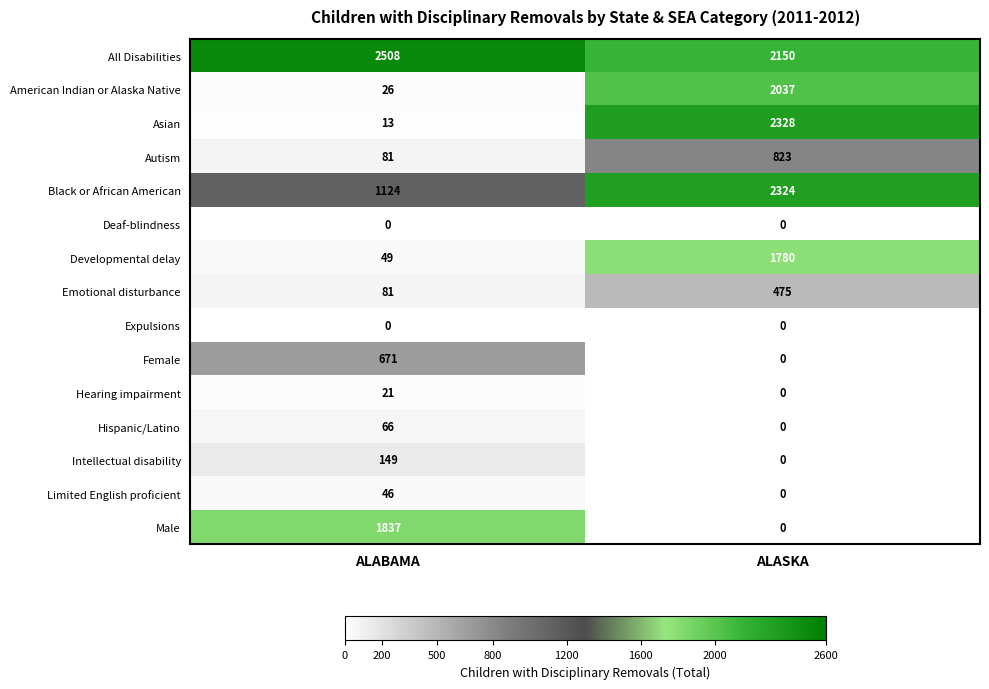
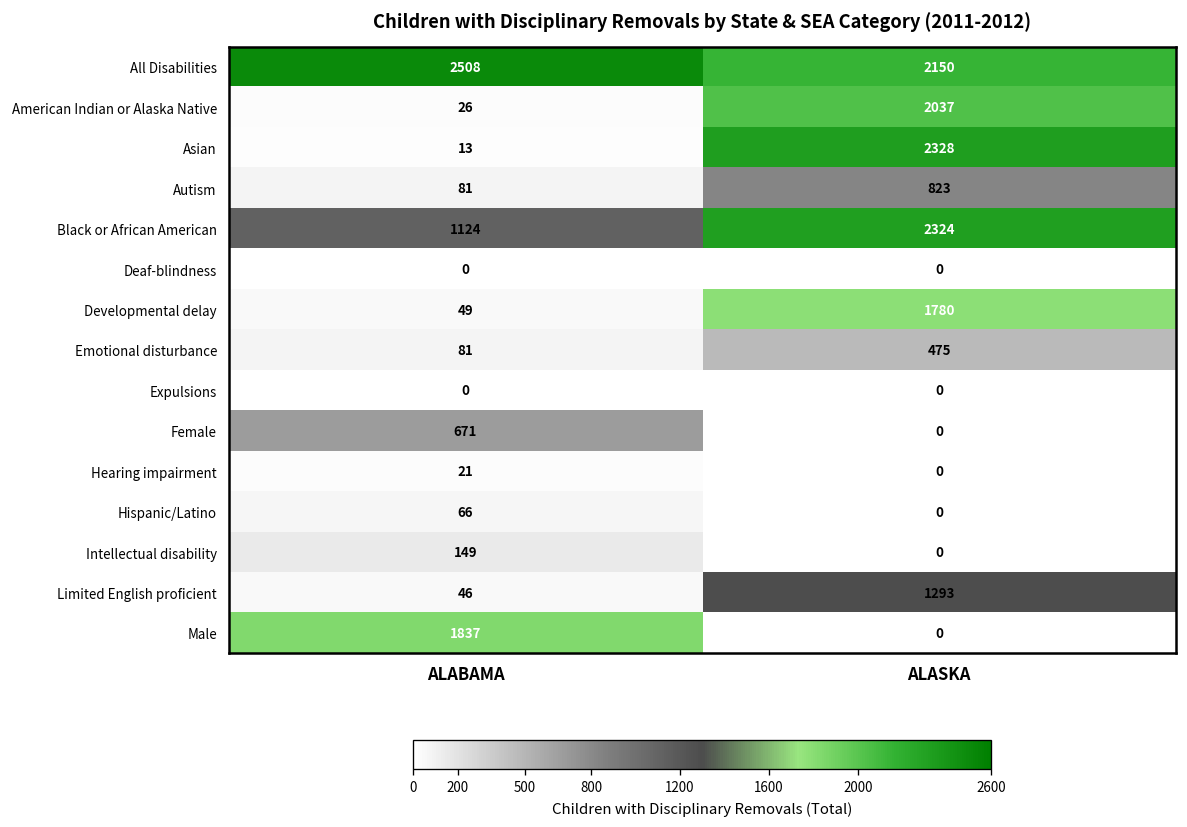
  {
    "All Disabilities": {
      "ALABAMA": 2508,
      "ALASKA": 2150
    },
    "American Indian or Alaska Native": {
      "ALABAMA": 26,
      "ALASKA": 2037
    },
    "Asian": {
      "ALABAMA": 13,
      "ALASKA": 2328
    },
    "Autism": {
      "ALABAMA": 81,
      "ALASKA": 823
    },
    "Black or African American": {
      "ALABAMA": 1124,
      "ALASKA": 2324
    },
    "Deaf-blindness": {
      "ALABAMA": 0,
      "ALASKA": 0
    },
    "Developmental delay": {
      "ALABAMA": 49,
      "ALASKA": 1780
    },
    "Emotional disturbance": {
      "ALABAMA": 81,
      "ALASKA": 475
    },
    "Expulsions": {
      "ALABAMA": 0,
      "ALASKA": 0
    },
    "Female": {
      "ALABAMA": 671,
      "ALASKA": 0
    },
    "Hearing impairment": {
      "ALABAMA": 21,
      "ALASKA": 0
    },
    "Hispanic/Latino": {
      "ALABAMA": 66,
      "ALASKA": 0
    },
    "Intellectual disability": {
      "ALABAMA": 149,
      "ALASKA": 0
    },
    "Limited English proficient": {
      "ALABAMA": 46,
-     "ALASKA": 0
+     "ALASKA": 1293
    },
    "Male": {
      "ALABAMA": 1837,
      "ALASKA": 0
    }
  }
